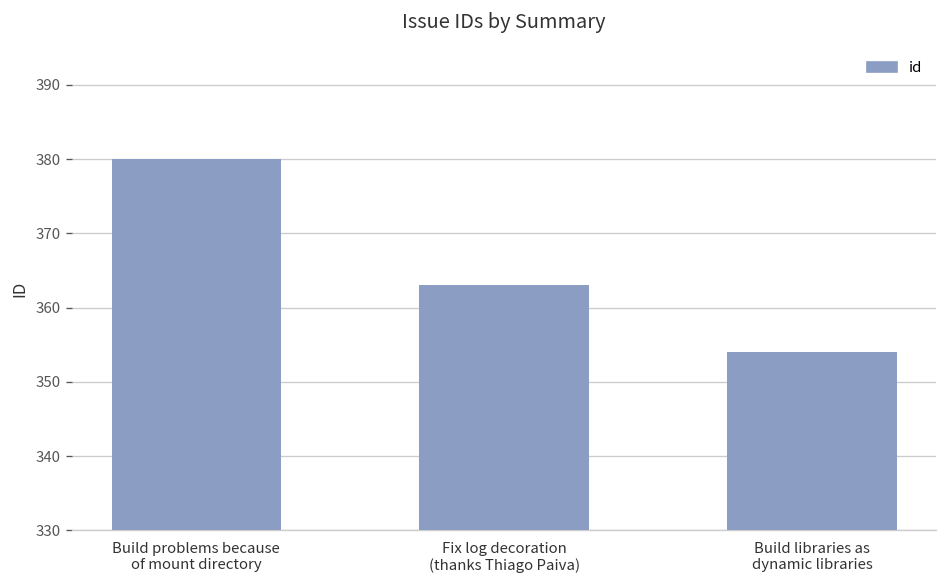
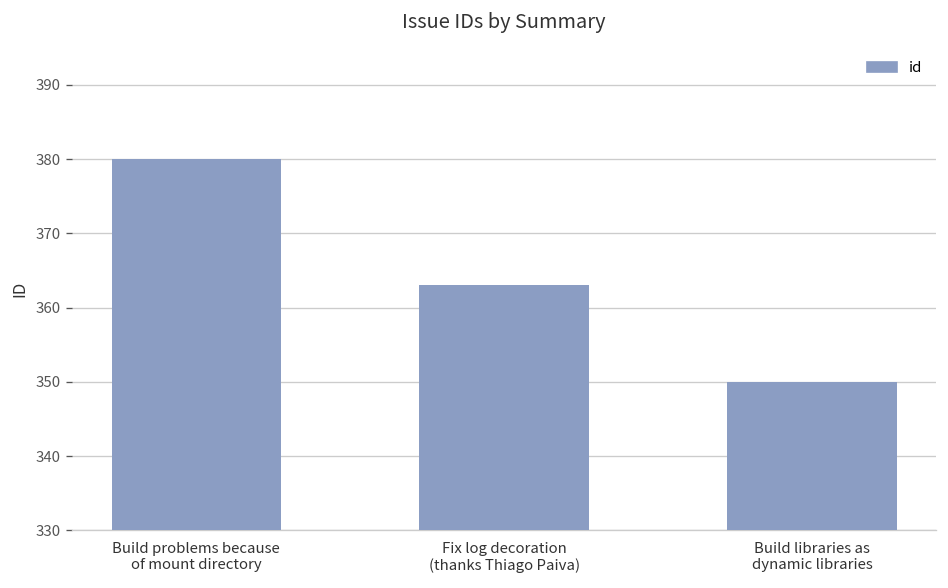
  {
    "Build problems because of mount directory": 380,
    "Fix log decoration (thanks Thiago Paiva)": 363,
-   "Build libraries as dynamic libraries": 354
+   "Build libraries as dynamic libraries": 350
  }
